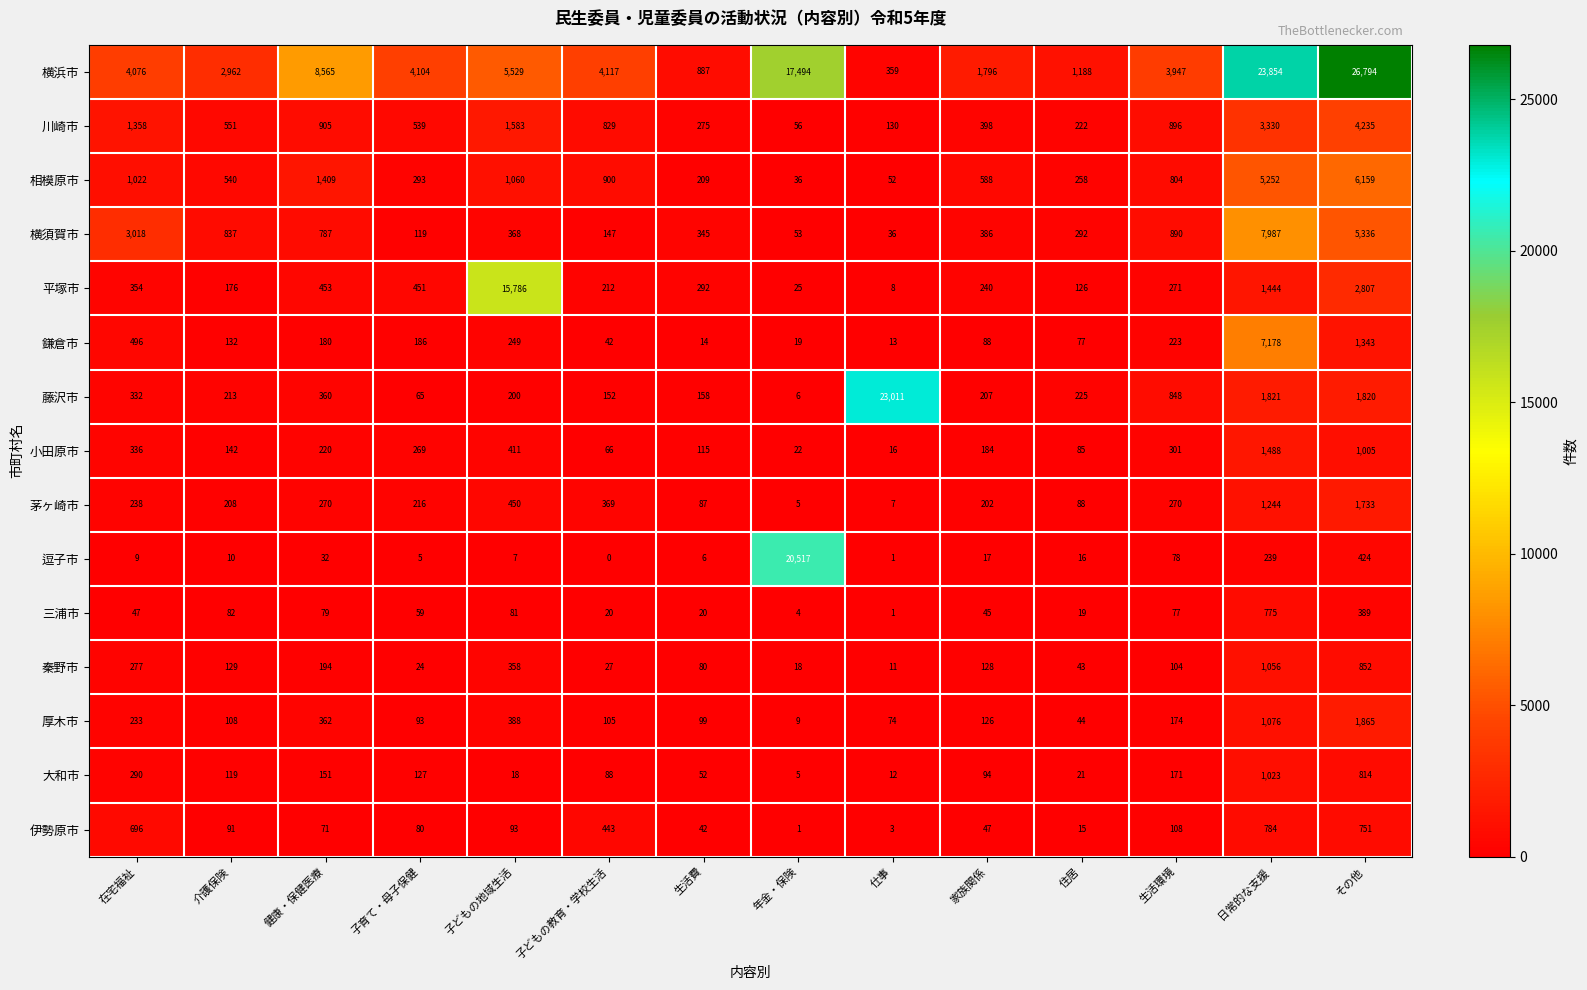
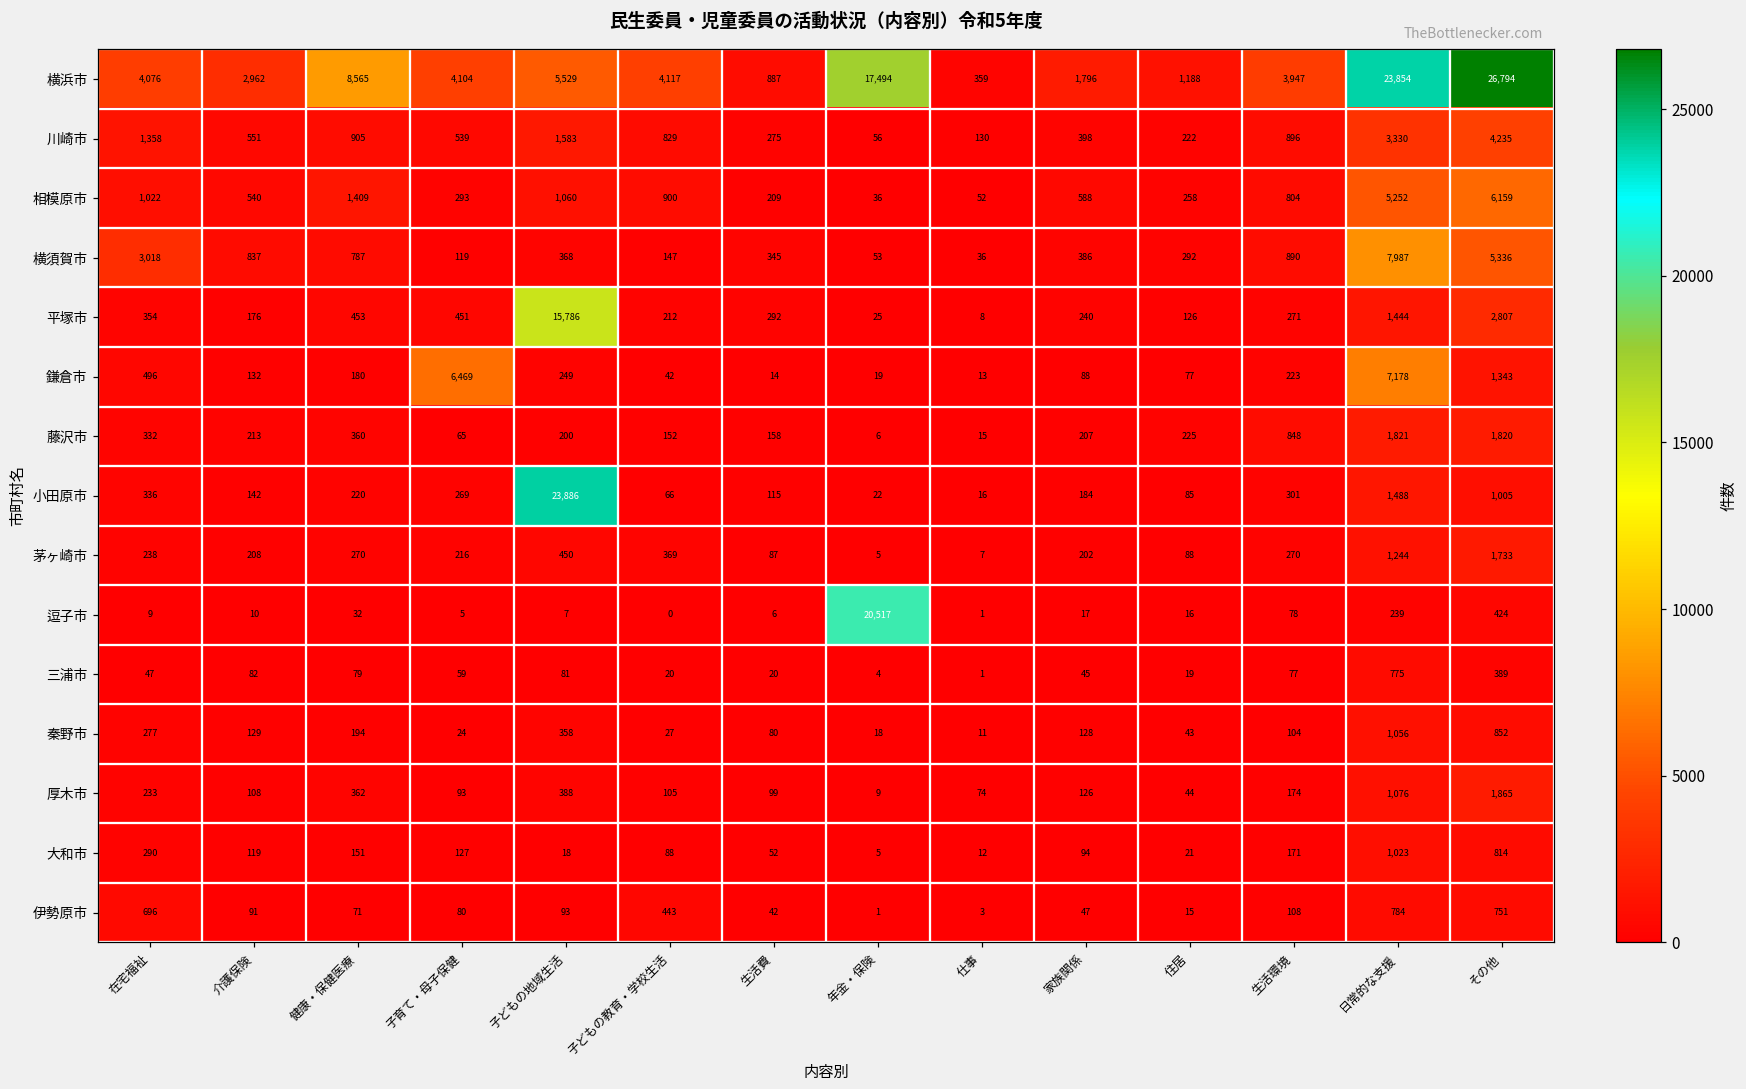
  {
    "鎌倉市": {
      "在宅福祉": "496",
      "介護保険": "132",
      "健康・保健医療": "180",
-     "子育て・母子保健": "186",
+     "子育て・母子保健": "6,469",
      "子どもの地域生活": "249",
      "子どもの教育・学校生活": "42",
      "生活費": "14",
      "年金・保険": "19",
      "仕事": "13",
      "家族関係": "88",
      "住居": "77",
      "生活環境": "223",
      "日常的な支援": "7,178",
      "その他": "1,343"
    },
    "藤沢市": {
      "在宅福祉": "332",
      "介護保険": "213",
      "健康・保健医療": "360",
      "子育て・母子保健": "65",
      "子どもの地域生活": "200",
      "子どもの教育・学校生活": "152",
      "生活費": "158",
      "年金・保険": "6",
-     "仕事": "23,011",
+     "仕事": "15",
      "家族関係": "207",
      "住居": "225",
      "生活環境": "848",
      "日常的な支援": "1,821",
      "その他": "1,820"
    },
    "小田原市": {
      "在宅福祉": "336",
      "介護保険": "142",
      "健康・保健医療": "220",
      "子育て・母子保健": "269",
-     "子どもの地域生活": "411",
+     "子どもの地域生活": "23,886",
      "子どもの教育・学校生活": "66",
      "生活費": "115",
      "年金・保険": "22",
      "仕事": "16",
      "家族関係": "184",
      "住居": "85",
      "生活環境": "301",
      "日常的な支援": "1,488",
      "その他": "1,005"
    }
  }
